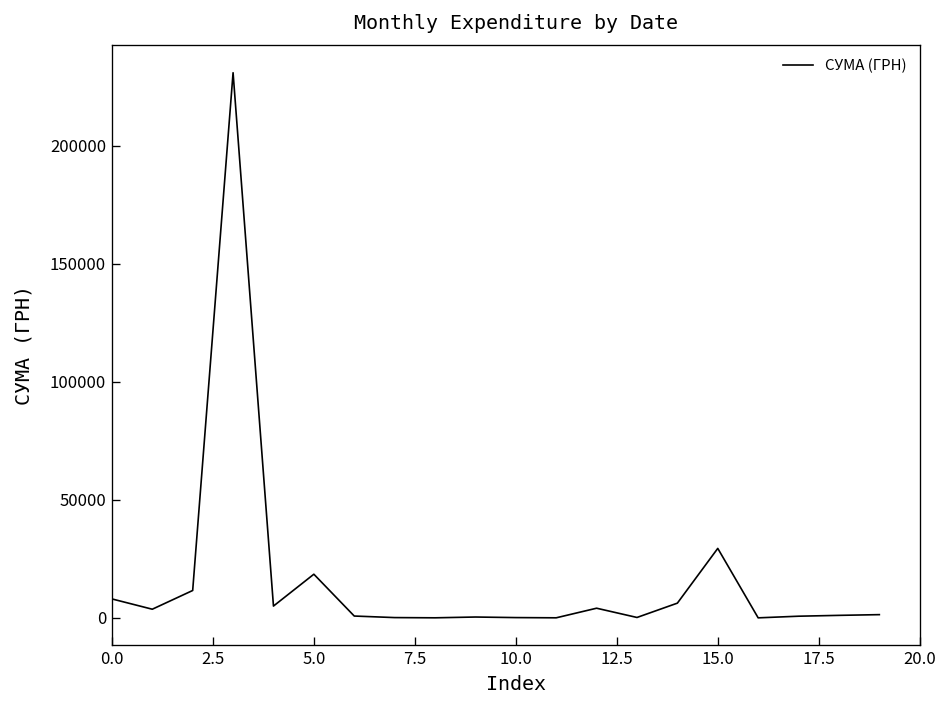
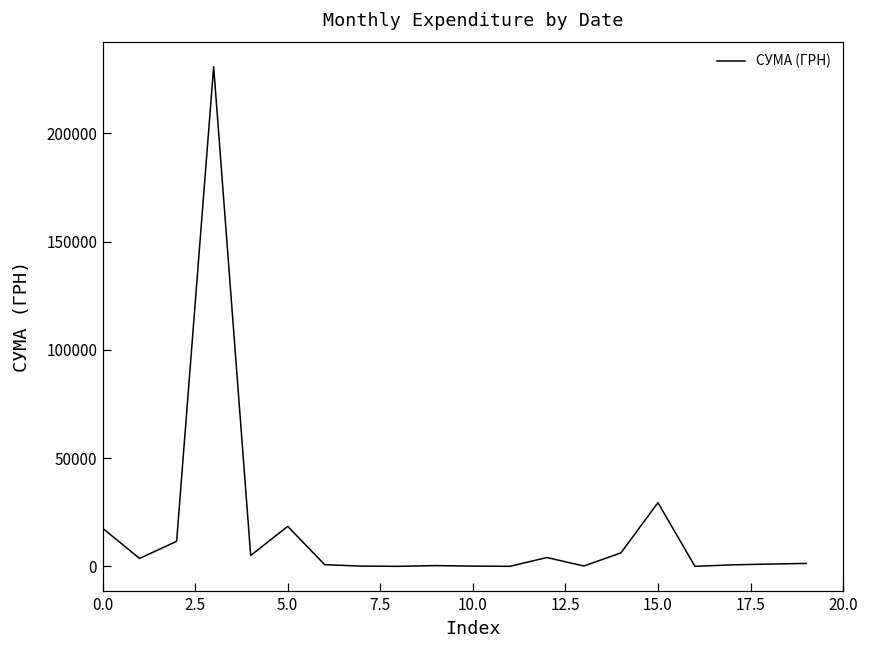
  {
-   "0.0": 8000,
+   "0.0": 18000,
    "5.0": 18000,
    "10.0": 0,
    "15.0": 29000
  }
